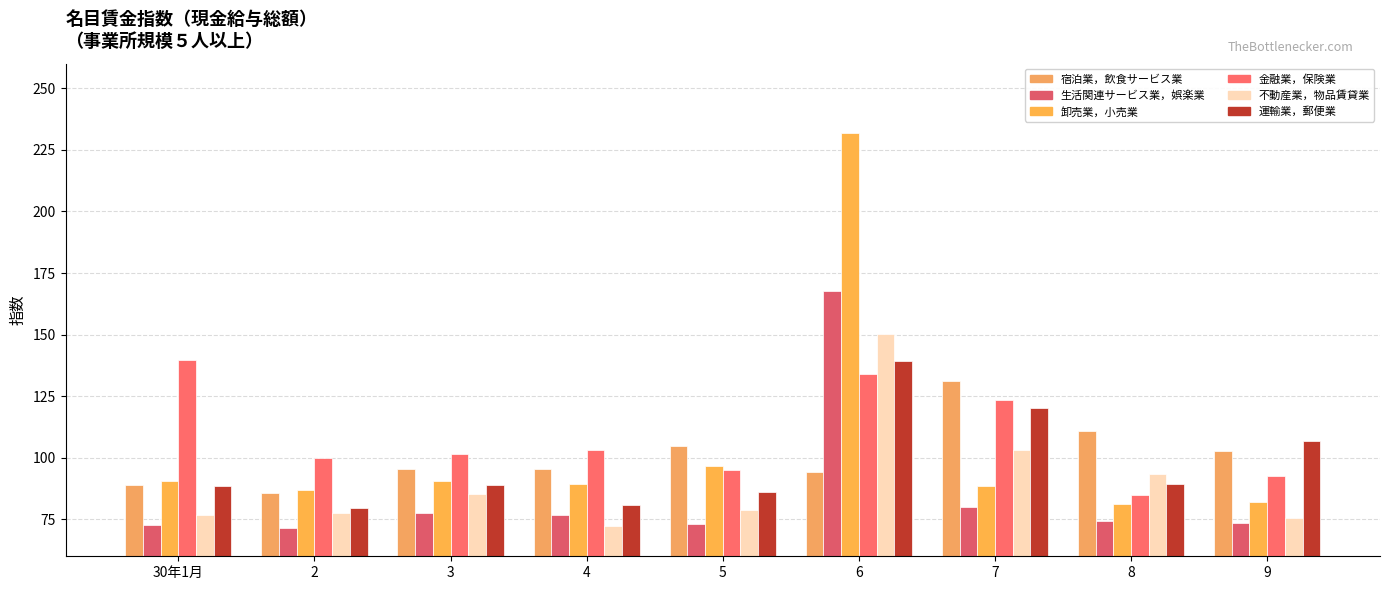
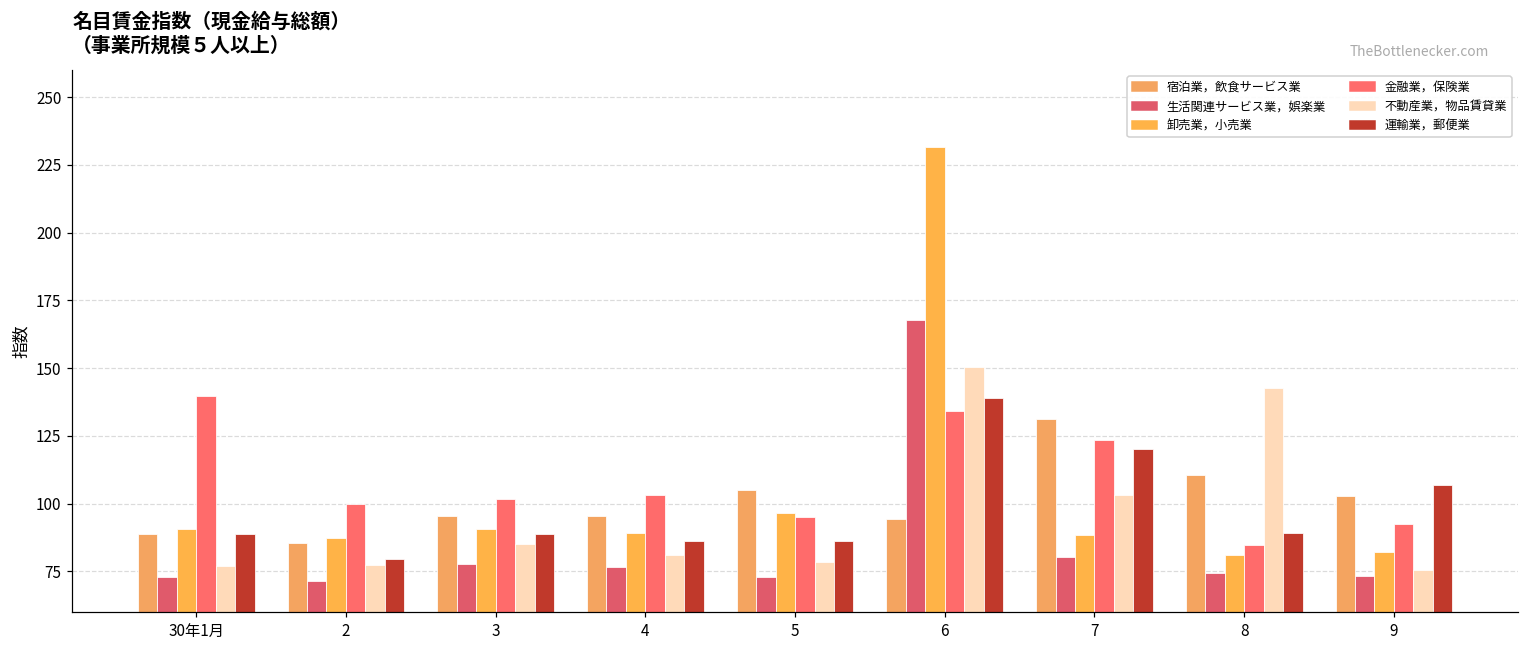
  {
    "不動産業，物品賃貸業": {
      "30年1月": 77,
      "2": 77,
      "3": 85,
-     "4": 72,
+     "4": 81,
      "5": 79,
      "6": 150,
      "7": 103,
-     "8": 93,
+     "8": 143,
      "9": 76
    },
    "運輸業，郵便業": {
      "30年1月": 89,
      "2": 80,
      "3": 89,
-     "4": 81,
+     "4": 86,
      "5": 86,
      "6": 139,
      "7": 120,
      "8": 89,
      "9": 107
    }
  }
